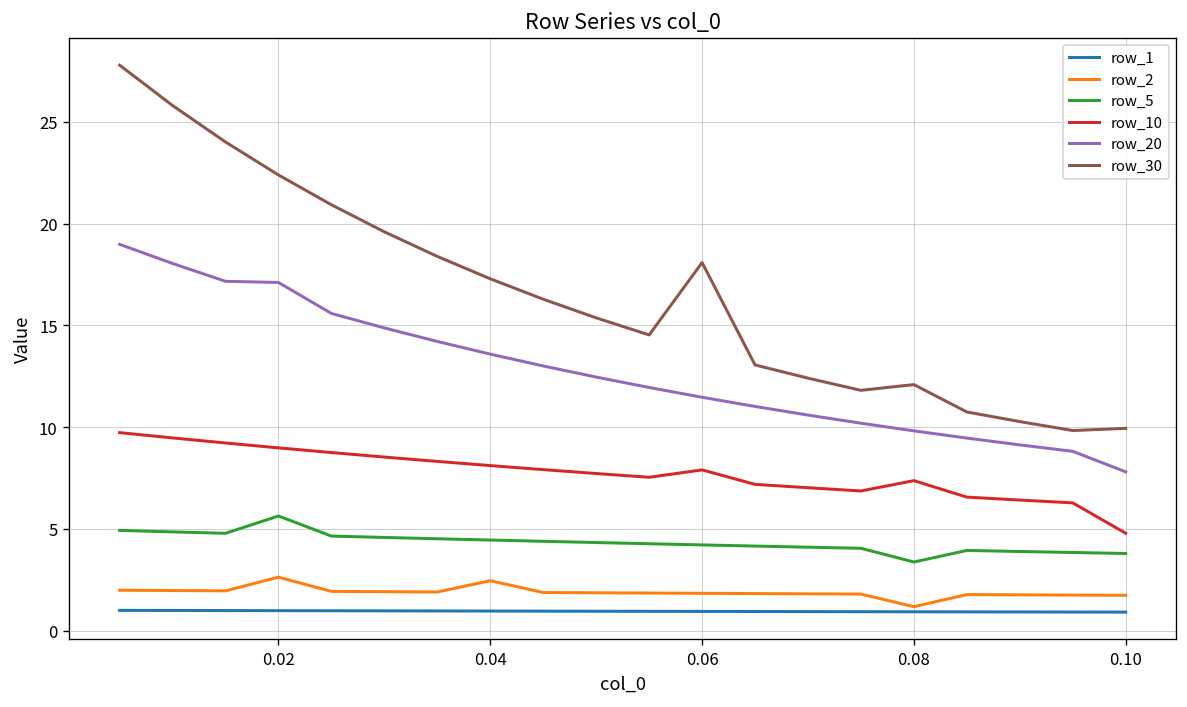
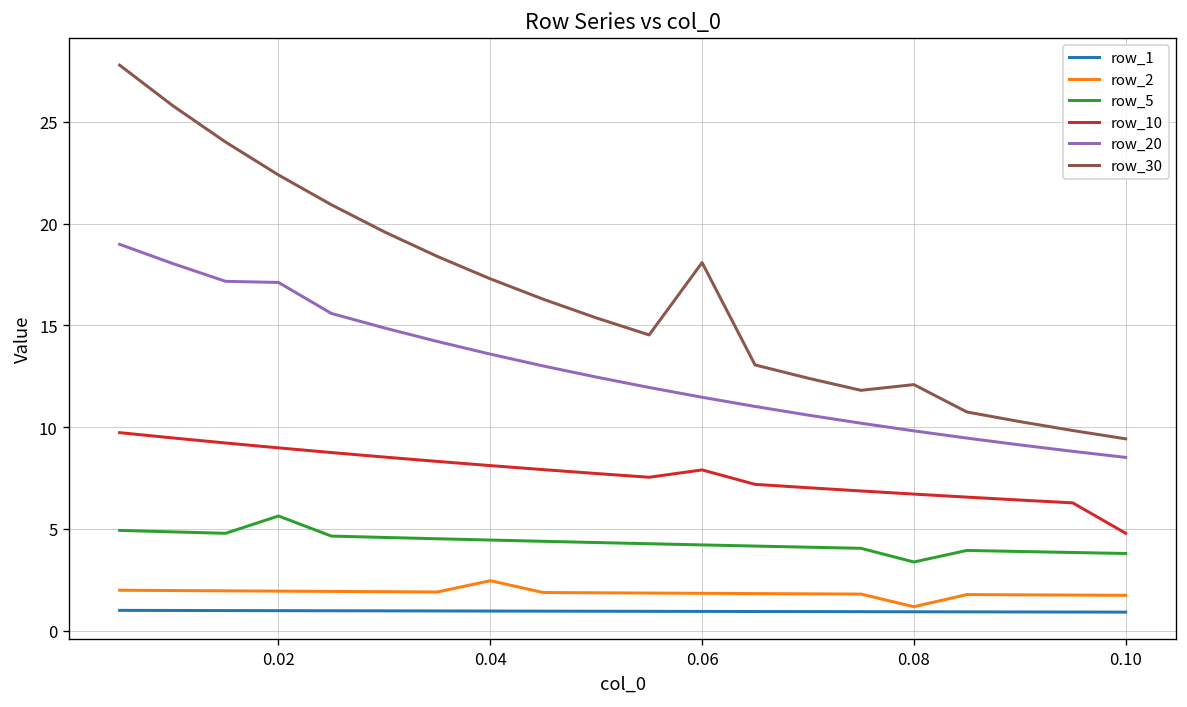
  {
    "row_1": {
      "0.02": 1.0,
      "0.04": 1.0,
      "0.06": 0.9,
      "0.08": 0.9,
      "0.10": 0.9
    },
    "row_2": {
-     "0.02": 2.6,
+     "0.02": 1.9,
      "0.04": 2.5,
      "0.06": 1.8,
      "0.08": 1.2,
      "0.10": 1.7
    },
    "row_5": {
      "0.02": 5.6,
      "0.04": 4.5,
      "0.06": 4.2,
      "0.08": 3.4,
      "0.10": 3.8
    },
    "row_10": {
      "0.02": 9.0,
      "0.04": 8.1,
      "0.06": 7.9,
-     "0.08": 7.4,
+     "0.08": 6.7,
      "0.10": 4.8
    },
    "row_20": {
      "0.02": 17.1,
      "0.04": 13.6,
      "0.06": 11.5,
      "0.08": 9.8,
-     "0.10": 7.8
+     "0.10": 8.5
    },
    "row_30": {
      "0.02": 22.4,
      "0.04": 17.3,
      "0.06": 18.1,
      "0.08": 12.1,
-     "0.10": 9.9
+     "0.10": 9.4
    }
  }
